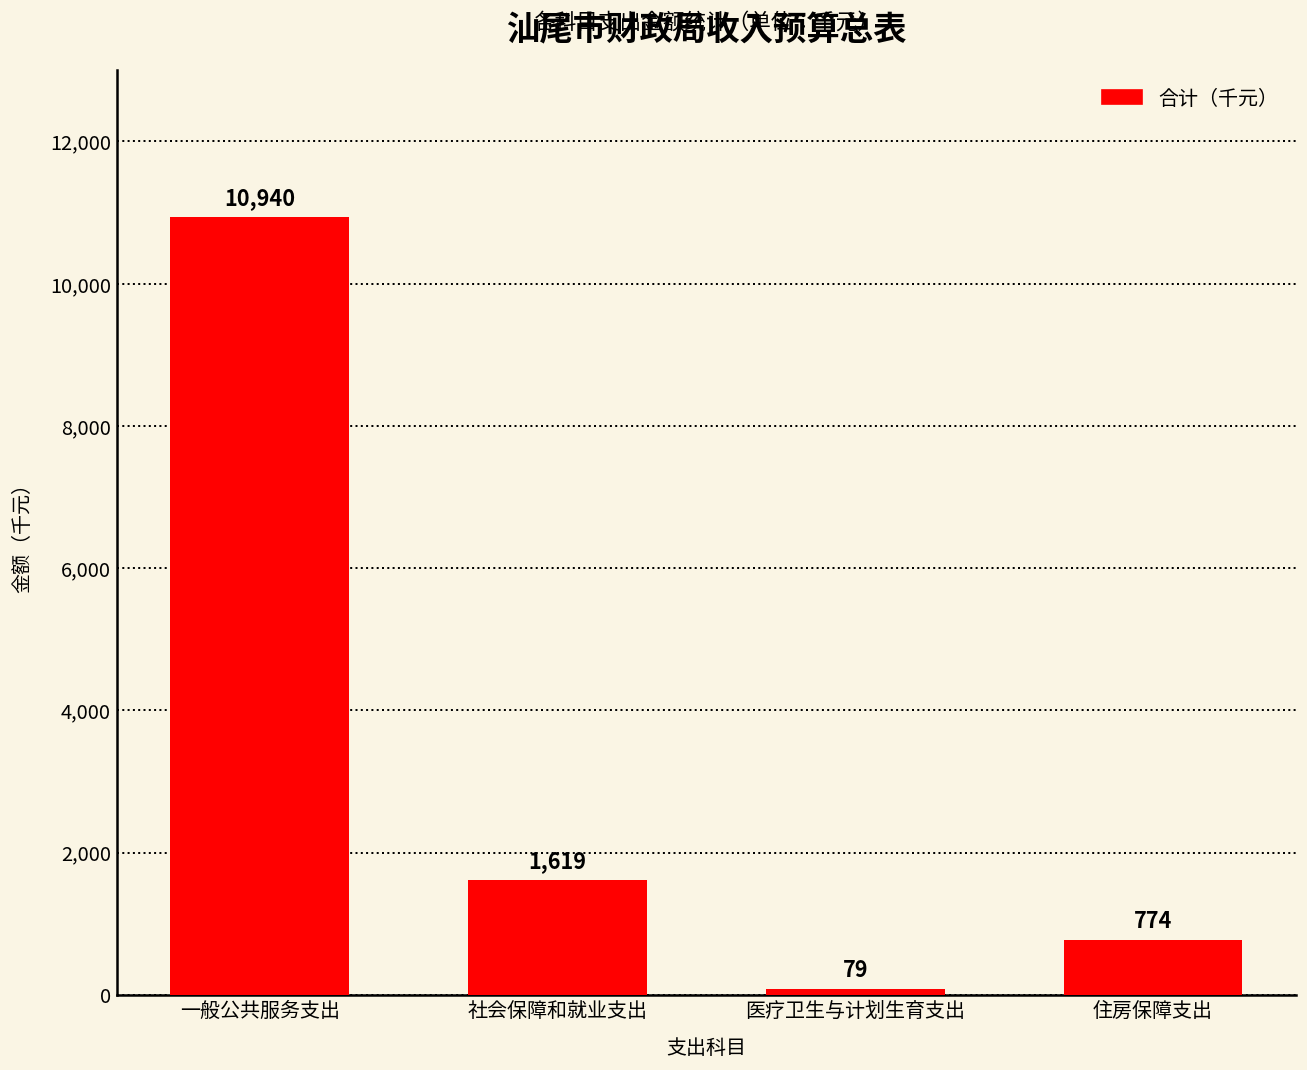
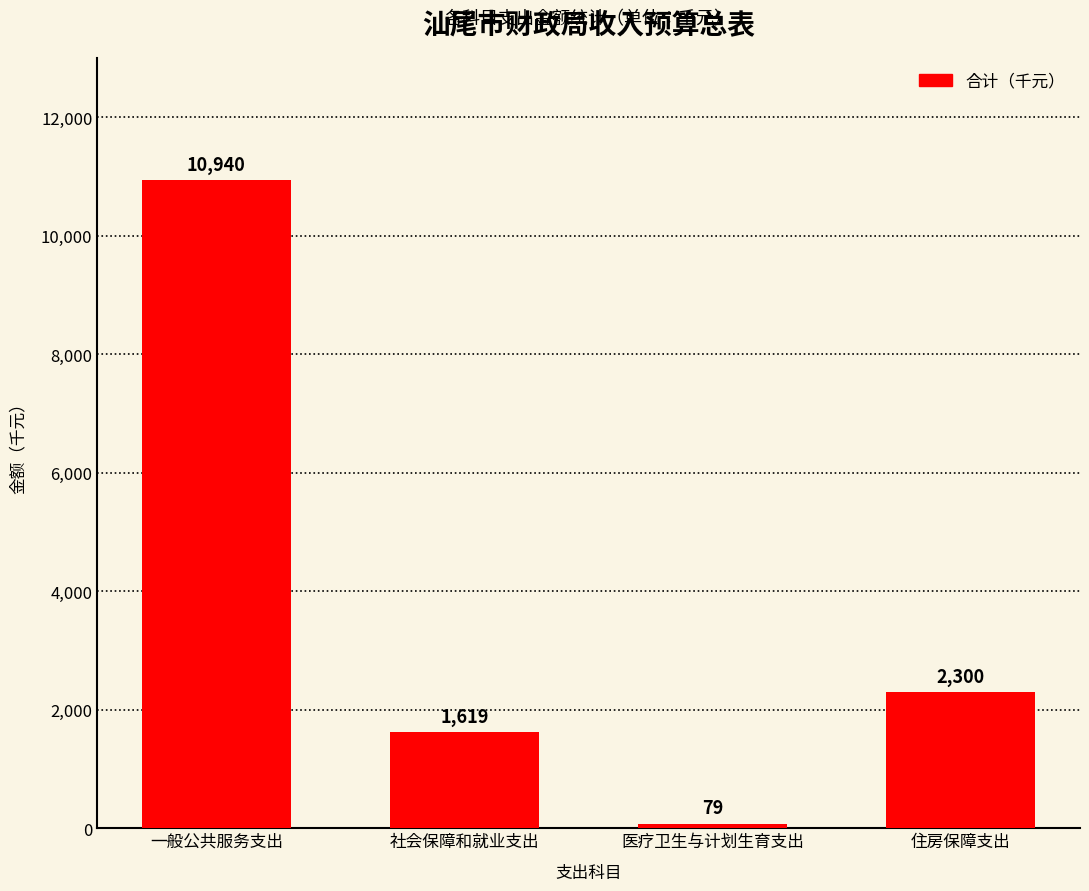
  {
    "一般公共服务支出": "10,940",
    "社会保障和就业支出": "1,619",
    "医疗卫生与计划生育支出": "79",
-   "住房保障支出": "774"
+   "住房保障支出": "2,300"
  }
